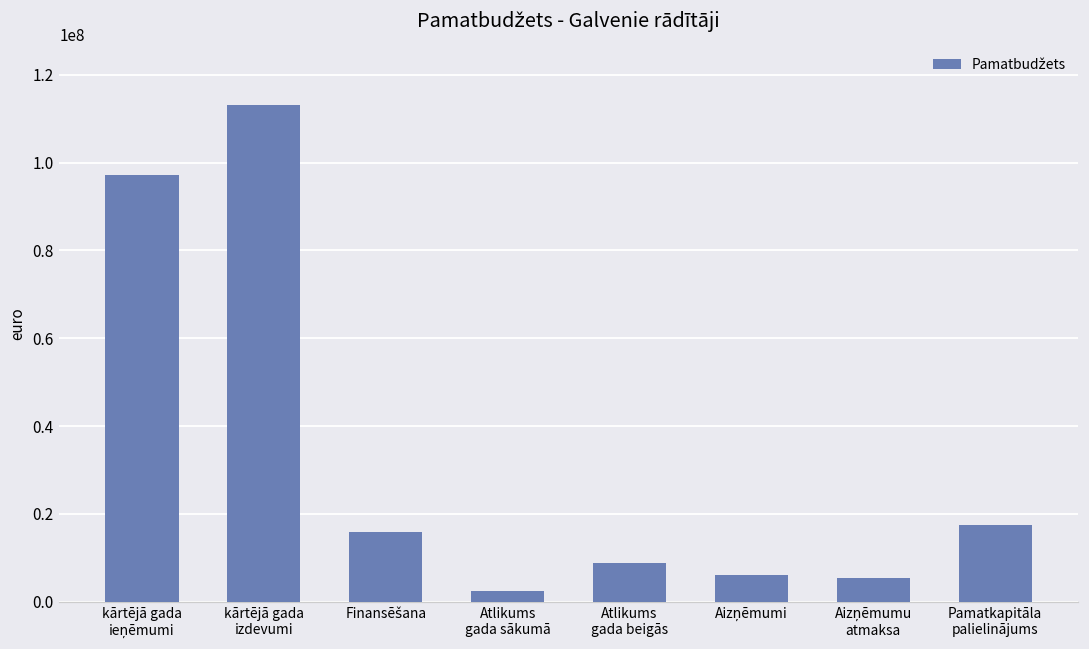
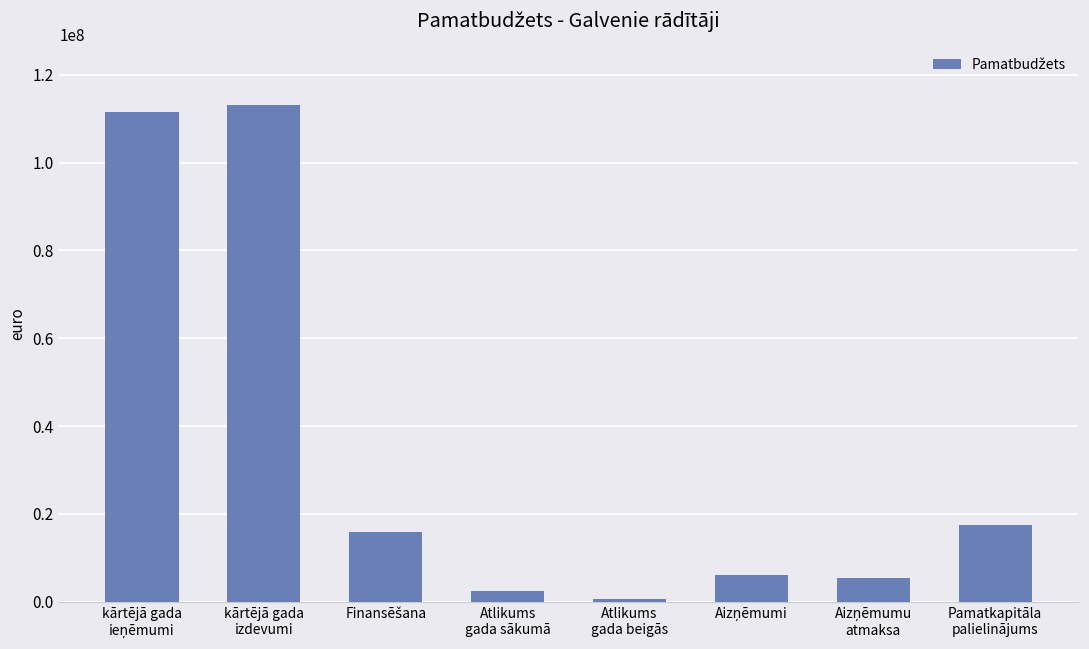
  {
-   "kārtējā gada ieņēmumi": 97000000,
+   "kārtējā gada ieņēmumi": 112000000,
    "kārtējā gada izdevumi": 113000000,
    "Finansēšana": 16000000,
    "Atlikums gada sākumā": 2000000,
-   "Atlikums gada beigās": 9000000,
+   "Atlikums gada beigās": 1000000,
    "Aizņēmumi": 6000000,
    "Aizņēmumu atmaksa": 5000000,
    "Pamatkapitāla palielinājums": 18000000
  }
